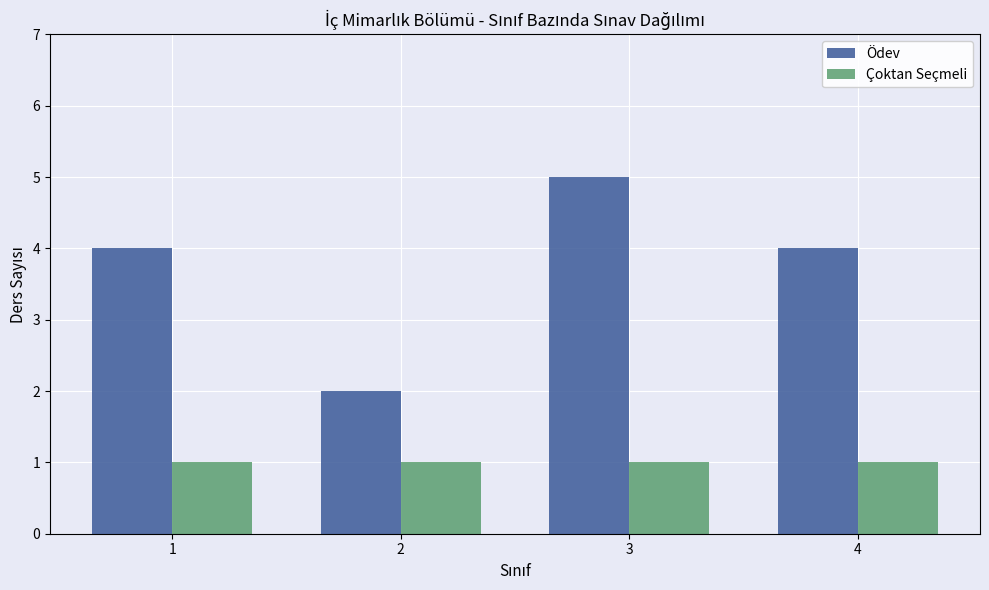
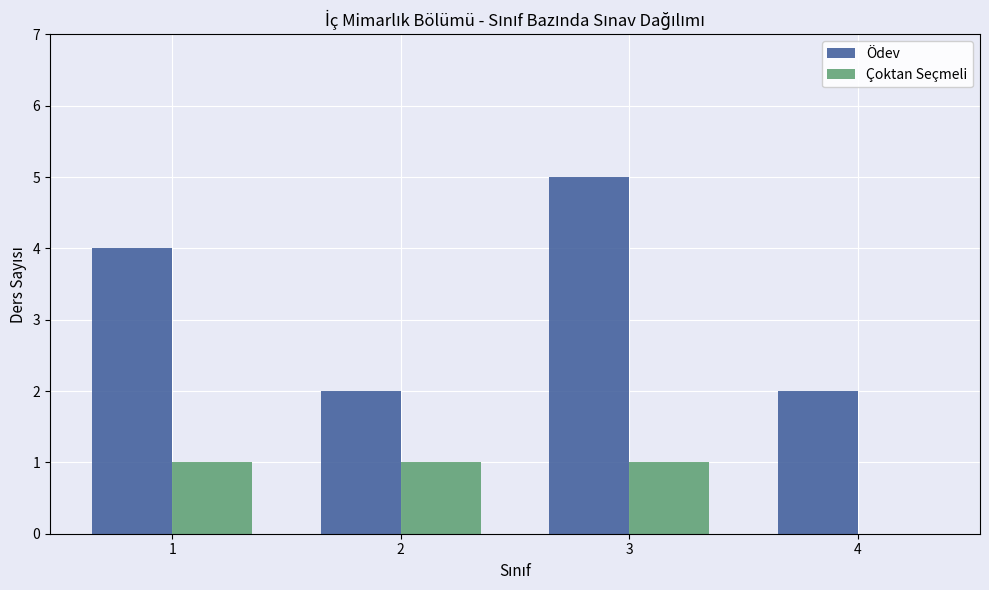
  {
    "Ödev": {
      "1": 4,
      "2": 2,
      "3": 5,
-     "4": 4
+     "4": 2
    },
    "Çoktan Seçmeli": {
      "1": 1,
      "2": 1,
      "3": 1,
-     "4": 1
+     "4": 0
    }
  }
